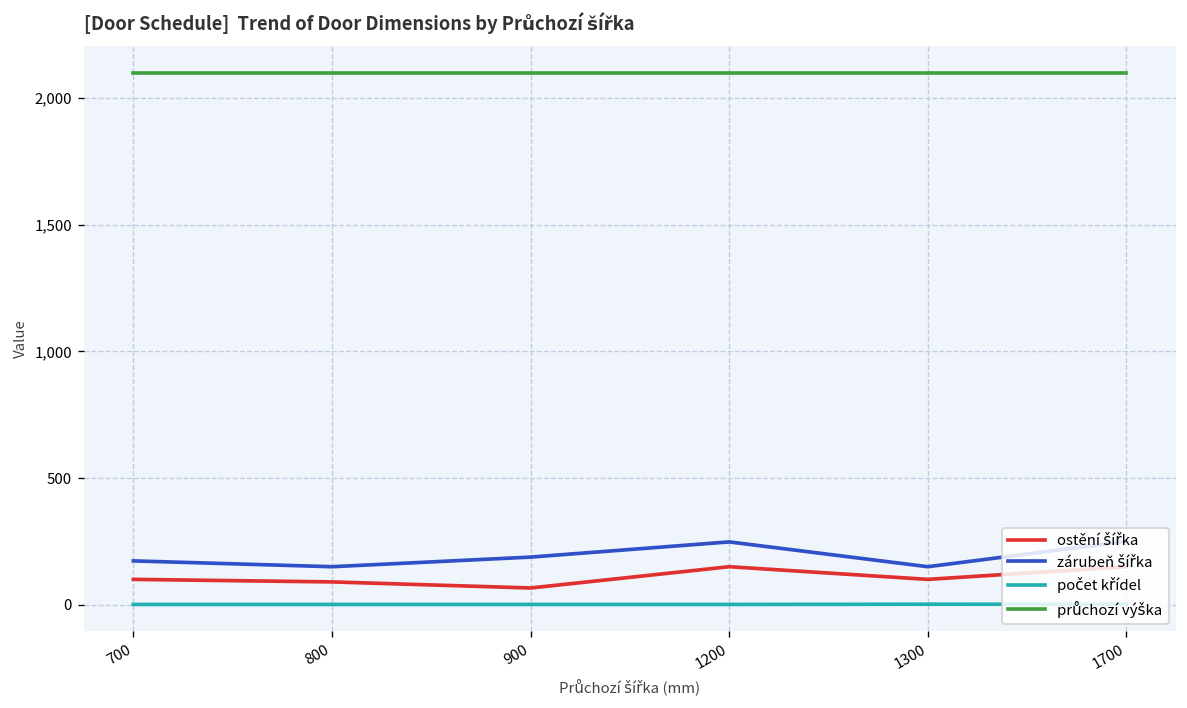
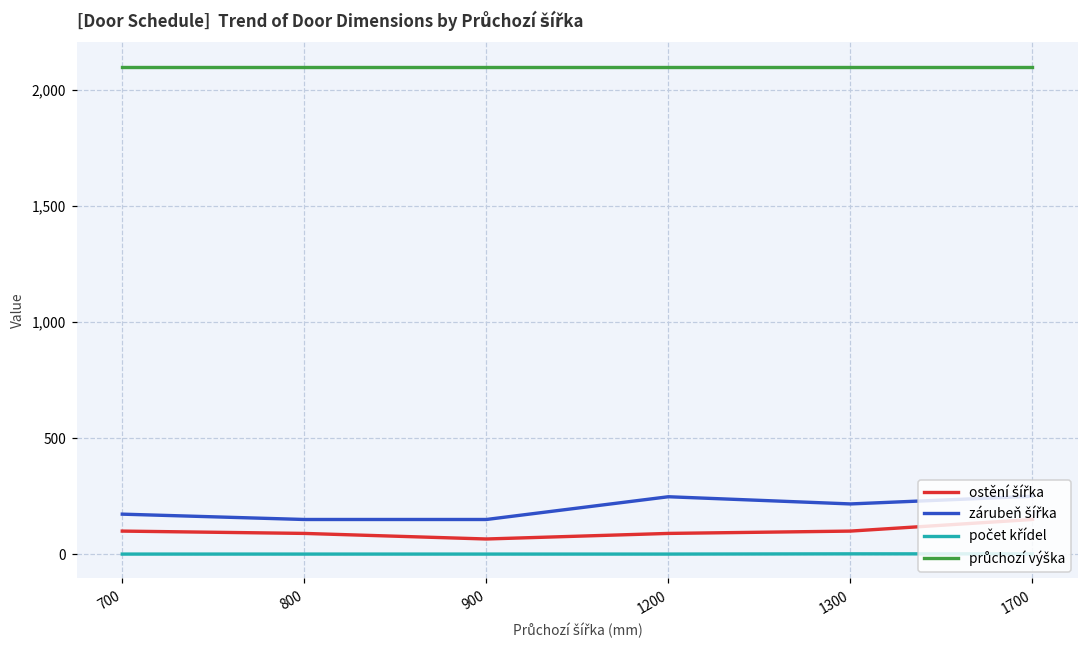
  {
    "ostění šířka": {
      "700": "100",
      "800": "90",
      "900": "70",
-     "1200": "150",
+     "1200": "90",
      "1300": "100"
    },
    "zárubeň šířka": {
      "700": "170",
      "800": "150",
-     "900": "190",
+     "900": "150",
      "1200": "250",
-     "1300": "150"
+     "1300": "220"
    },
    "počet křídel": {
      "700": "0",
      "800": "0",
      "900": "0",
      "1200": "0",
      "1300": "0"
    },
    "průchozí výška": {
      "700": "2,100",
      "800": "2,100",
      "900": "2,100",
      "1200": "2,100",
      "1300": "2,100",
      "1700": "2,100"
    }
  }
